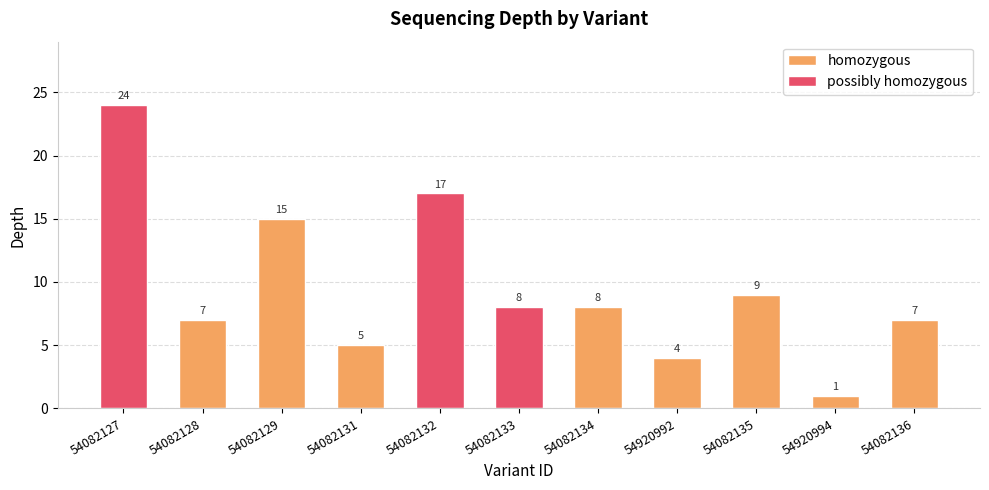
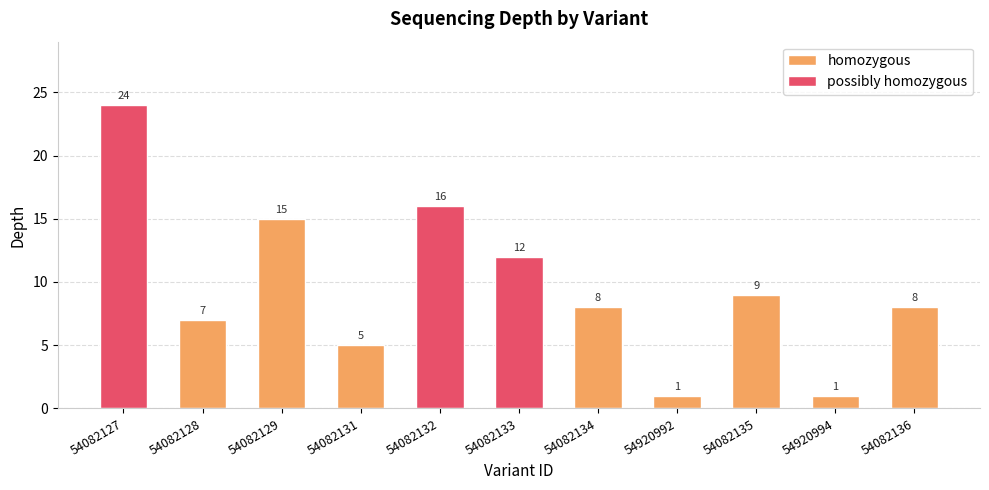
  {
    "homozygous": {
      "54082128": 7,
      "54082129": 15,
      "54082131": 5,
      "54082134": 8,
-     "54920992": 4,
+     "54920992": 1,
      "54082135": 9,
      "54920994": 1,
-     "54082136": 7
+     "54082136": 8
    },
    "possibly homozygous": {
      "54082127": 24,
-     "54082132": 17,
-     "54082133": 8
+     "54082132": 16,
+     "54082133": 12
    }
  }
